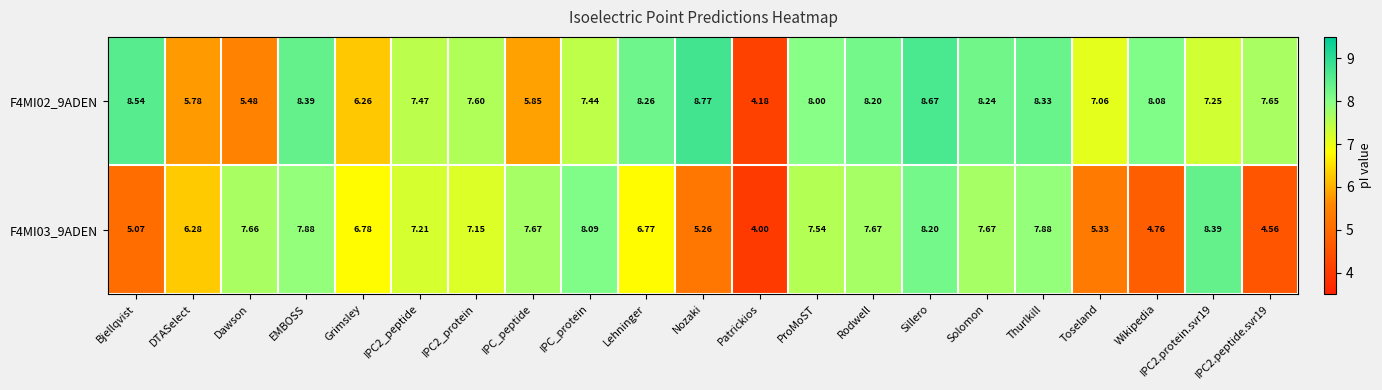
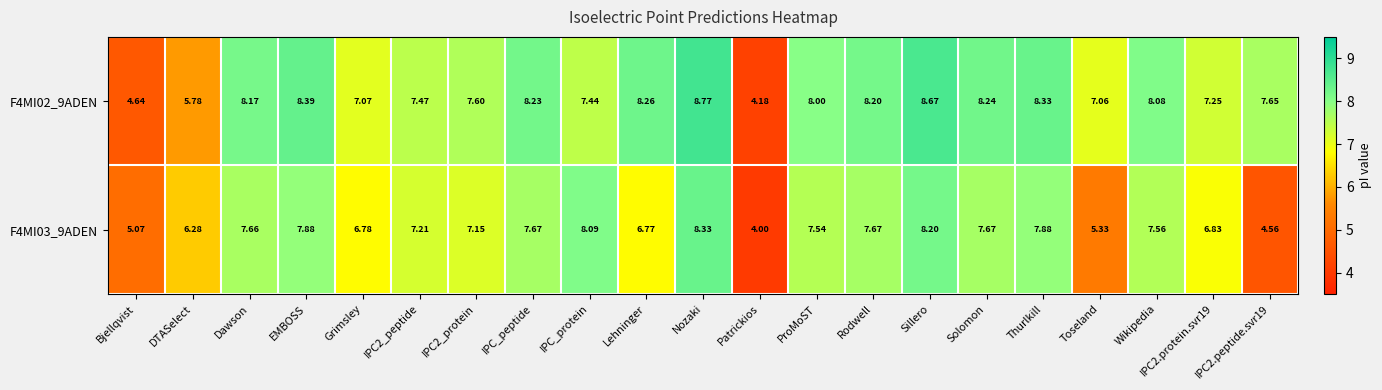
  {
    "F4MI02_9ADEN": {
-     "Bjellqvist": 8.54,
+     "Bjellqvist": 4.64,
      "DTASelect": 5.78,
-     "Dawson": 5.48,
+     "Dawson": 8.17,
      "EMBOSS": 8.39,
-     "Grimsley": 6.26,
+     "Grimsley": 7.07,
      "IPC2_peptide": 7.47,
      "IPC2_protein": 7.60,
-     "IPC_peptide": 5.85,
+     "IPC_peptide": 8.23,
      "IPC_protein": 7.44,
      "Lehninger": 8.26,
      "Nozaki": 8.77,
      "Patrickios": 4.18,
      "ProMoST": 8.00,
      "Rodwell": 8.20,
      "Sillero": 8.67,
      "Solomon": 8.24,
      "Thurlkill": 8.33,
      "Toseland": 7.06,
      "Wikipedia": 8.08,
      "IPC2.protein.svr19": 7.25,
      "IPC2.peptide.svr19": 7.65
    },
    "F4MI03_9ADEN": {
      "Bjellqvist": 5.07,
      "DTASelect": 6.28,
      "Dawson": 7.66,
      "EMBOSS": 7.88,
      "Grimsley": 6.78,
      "IPC2_peptide": 7.21,
      "IPC2_protein": 7.15,
      "IPC_peptide": 7.67,
      "IPC_protein": 8.09,
      "Lehninger": 6.77,
-     "Nozaki": 5.26,
+     "Nozaki": 8.33,
      "Patrickios": 4.00,
      "ProMoST": 7.54,
      "Rodwell": 7.67,
      "Sillero": 8.20,
      "Solomon": 7.67,
      "Thurlkill": 7.88,
      "Toseland": 5.33,
-     "Wikipedia": 4.76,
-     "IPC2.protein.svr19": 8.39,
+     "Wikipedia": 7.56,
+     "IPC2.protein.svr19": 6.83,
      "IPC2.peptide.svr19": 4.56
    }
  }
